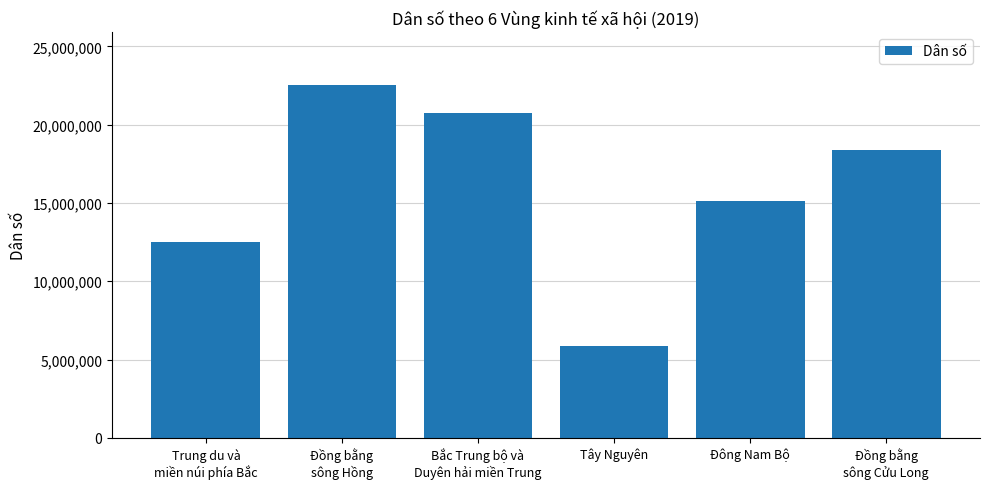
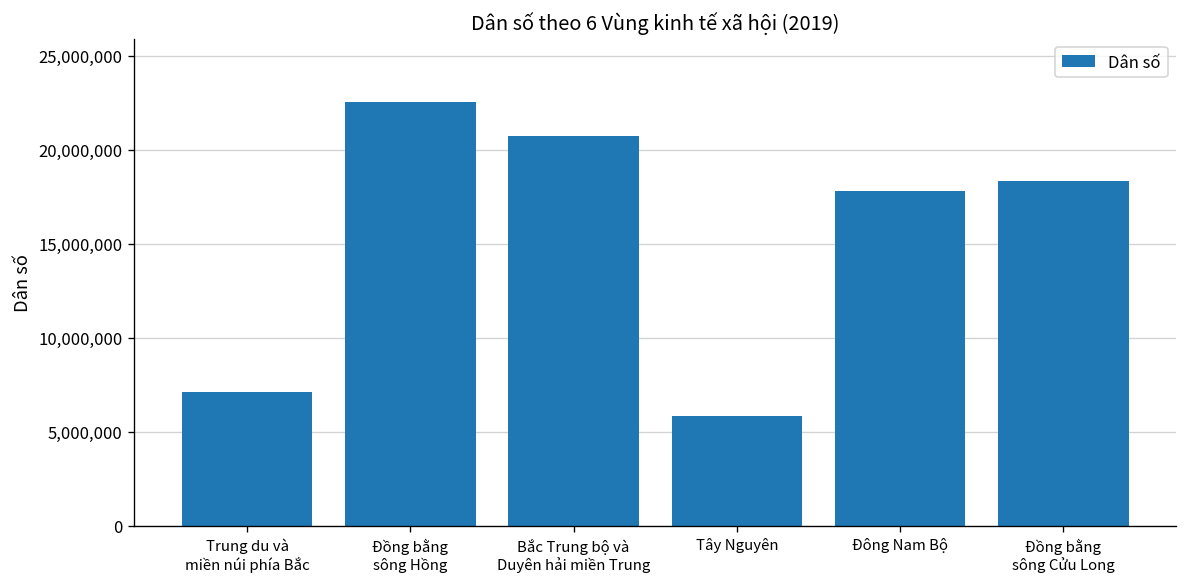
  {
-   "Trung du và miền núi phía Bắc": "12,500,000",
+   "Trung du và miền núi phía Bắc": "7,100,000",
    "Đồng bằng sông Hồng": "22,500,000",
    "Bắc Trung bộ và Duyên hải miền Trung": "20,700,000",
    "Tây Nguyên": "5,800,000",
-   "Đông Nam Bộ": "15,100,000",
+   "Đông Nam Bộ": "17,800,000",
    "Đồng bằng sông Cửu Long": "18,400,000"
  }
